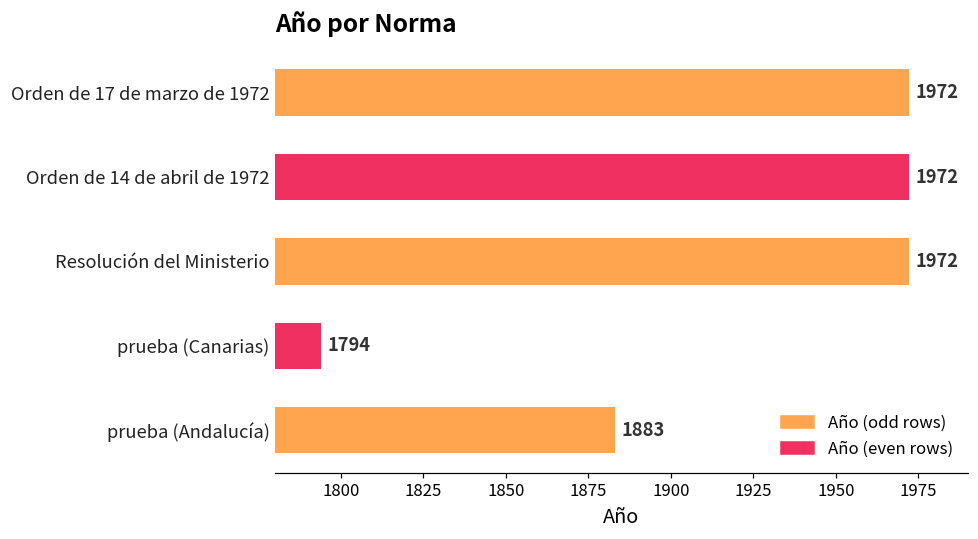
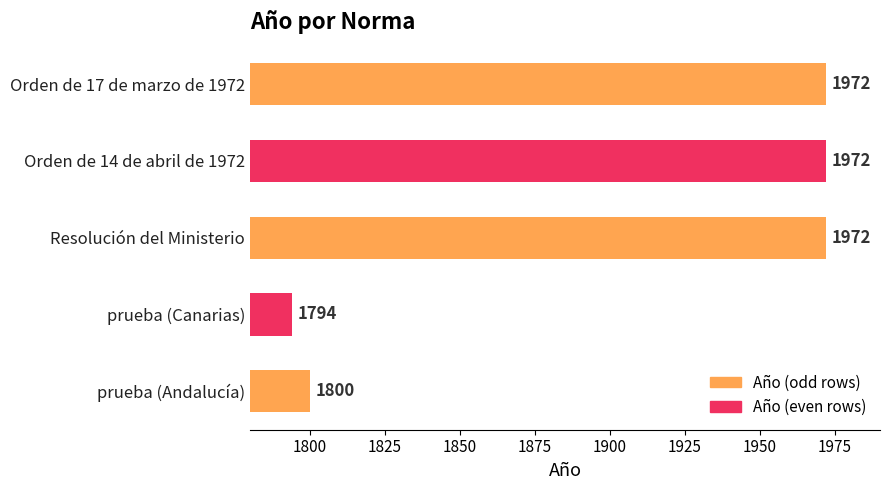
  {
    "Orden de 17 de marzo de 1972": 1972,
    "Orden de 14 de abril de 1972": 1972,
    "Resolución del Ministerio": 1972,
    "prueba (Canarias)": 1794,
-   "prueba (Andalucía)": 1883
+   "prueba (Andalucía)": 1800
  }
